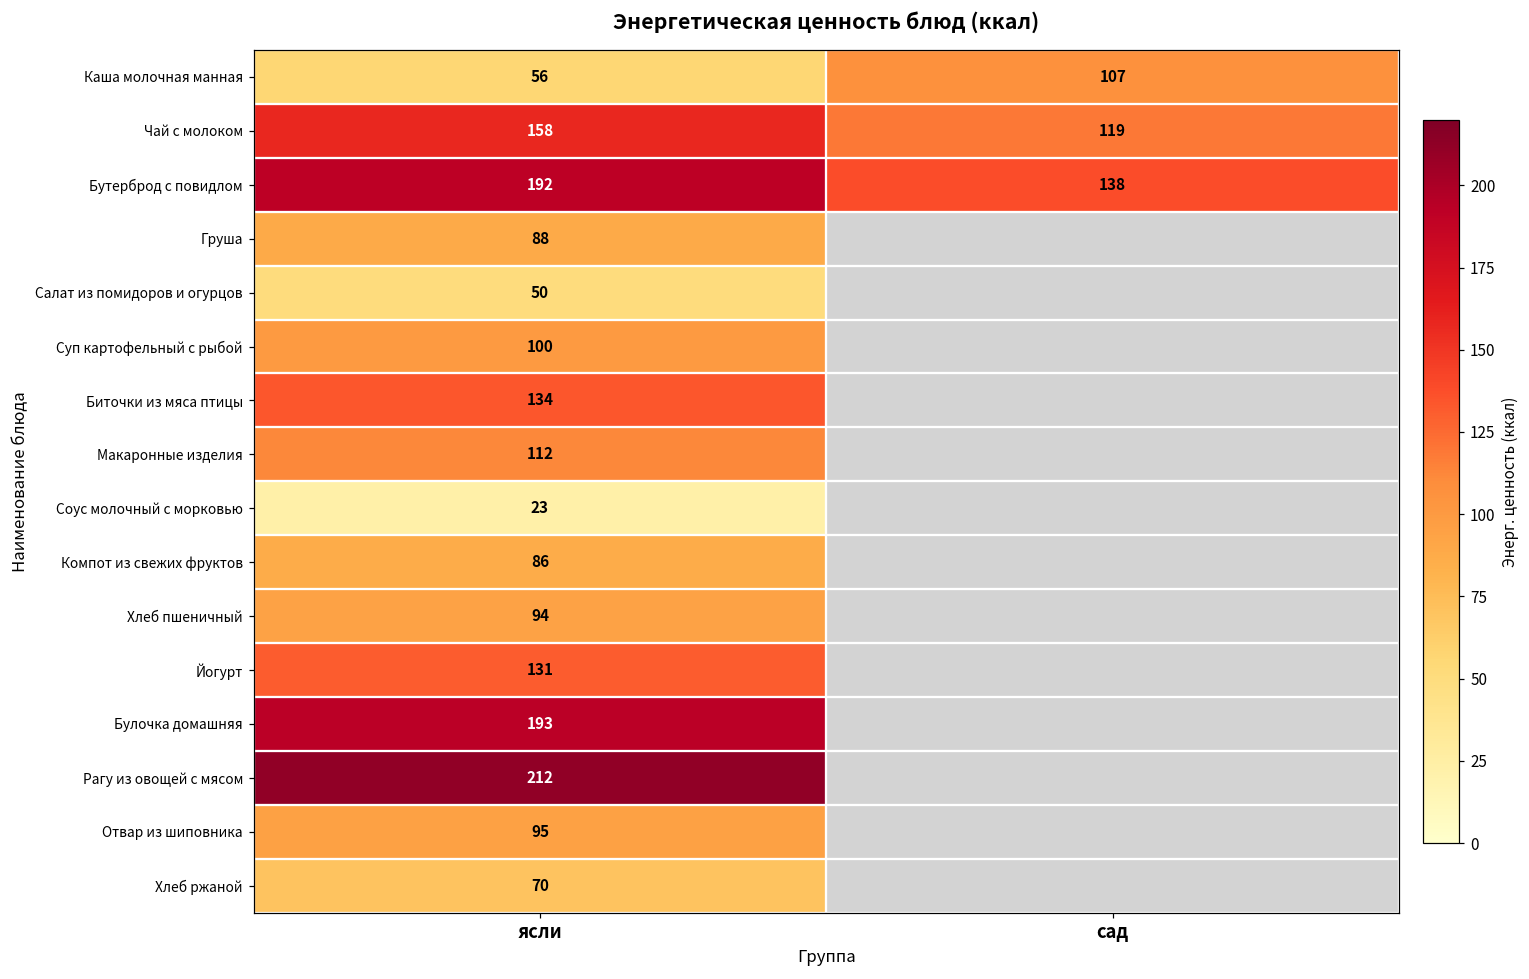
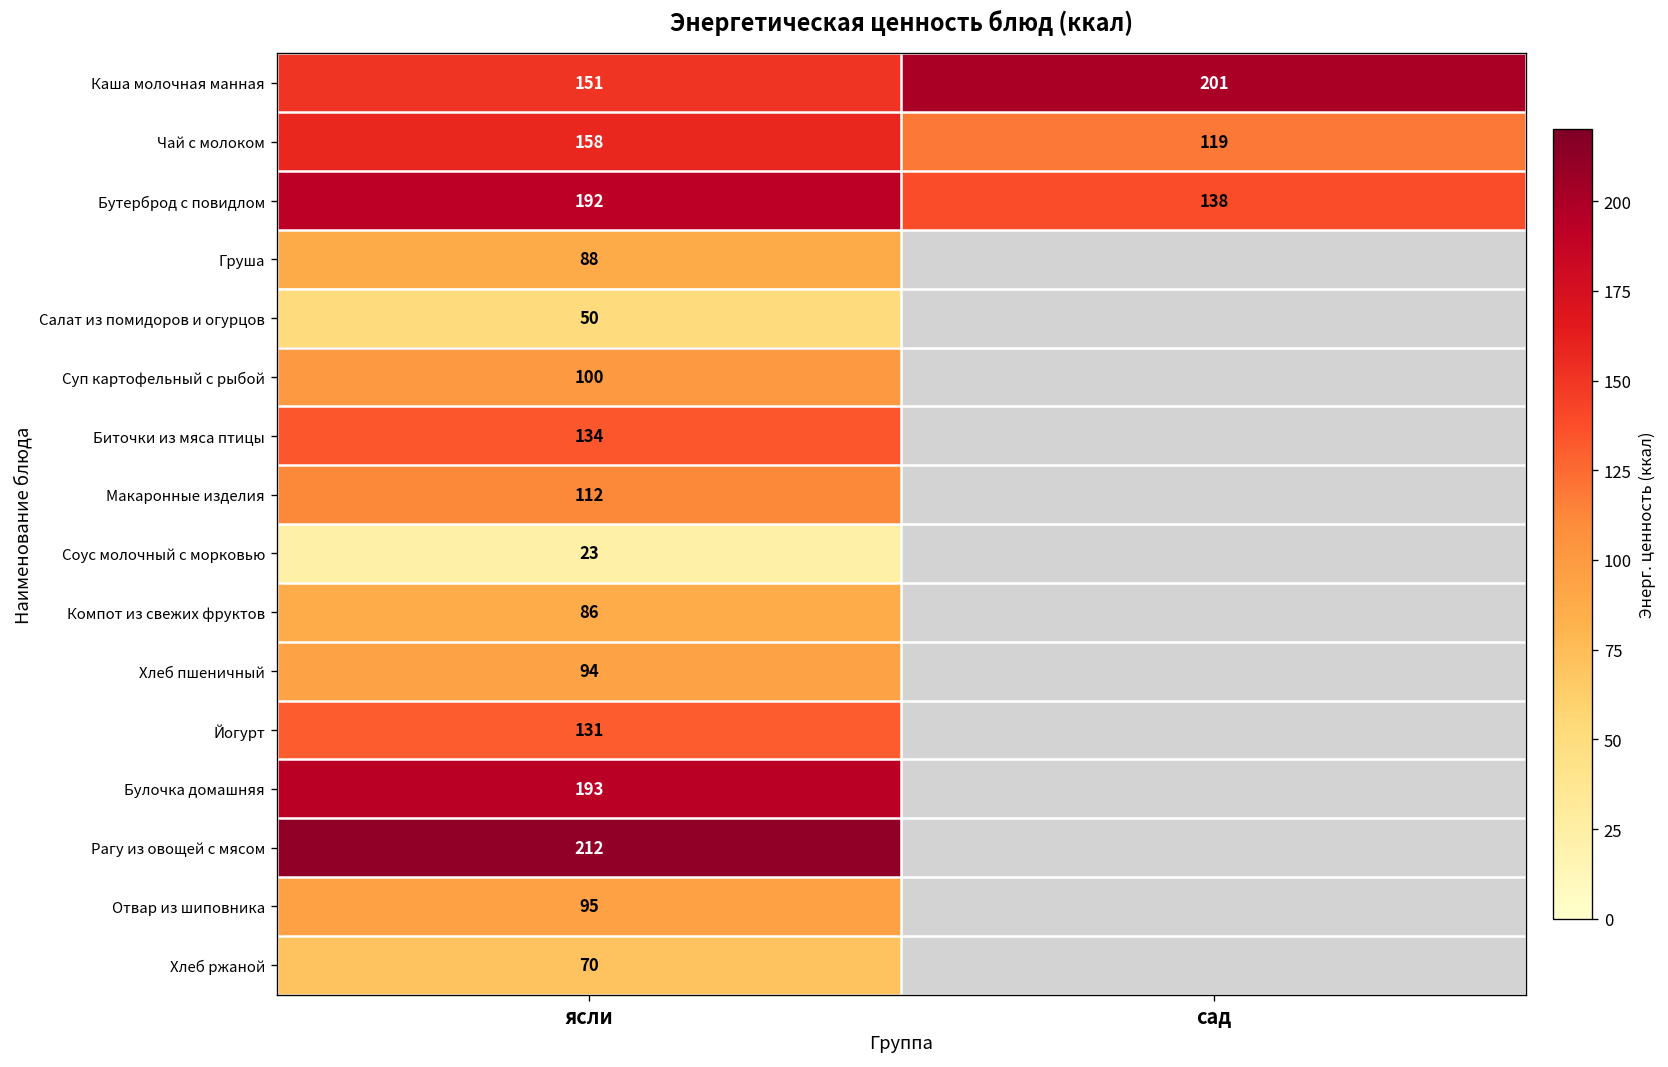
  {
    "Каша молочная манная": {
-     "ясли": 56,
-     "сад": 107
+     "ясли": 151,
+     "сад": 201
    },
    "Чай с молоком": {
      "ясли": 158,
      "сад": 119
    },
    "Бутерброд с повидлом": {
      "ясли": 192,
      "сад": 138
    },
    "Груша": {
      "ясли": 88
    },
    "Салат из помидоров и огурцов": {
      "ясли": 50
    },
    "Суп картофельный с рыбой": {
      "ясли": 100
    },
    "Биточки из мяса птицы": {
      "ясли": 134
    },
    "Макаронные изделия": {
      "ясли": 112
    },
    "Соус молочный с морковью": {
      "ясли": 23
    },
    "Компот из свежих фруктов": {
      "ясли": 86
    },
    "Хлеб пшеничный": {
      "ясли": 94
    },
    "Йогурт": {
      "ясли": 131
    },
    "Булочка домашняя": {
      "ясли": 193
    },
    "Рагу из овощей с мясом": {
      "ясли": 212
    },
    "Отвар из шиповника": {
      "ясли": 95
    },
    "Хлеб ржаной": {
      "ясли": 70
    }
  }
